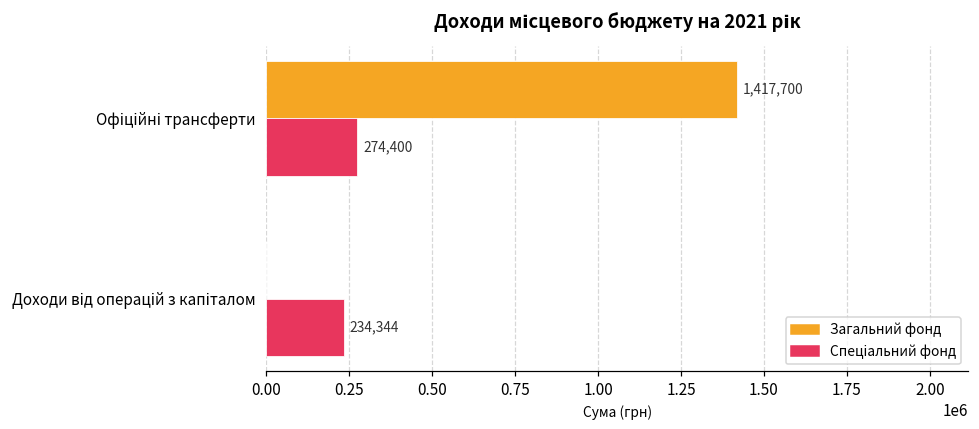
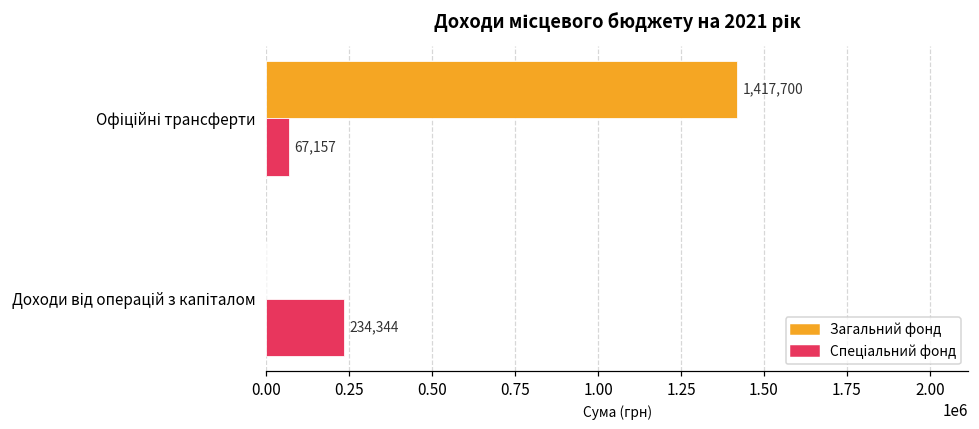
  {
    "Загальний фонд": {
      "Офіційні трансферти": "1,417,700"
    },
    "Спеціальний фонд": {
-     "Офіційні трансферти": "274,400",
+     "Офіційні трансферти": "67,157",
      "Доходи від операцій з капіталом": "234,344"
    }
  }
